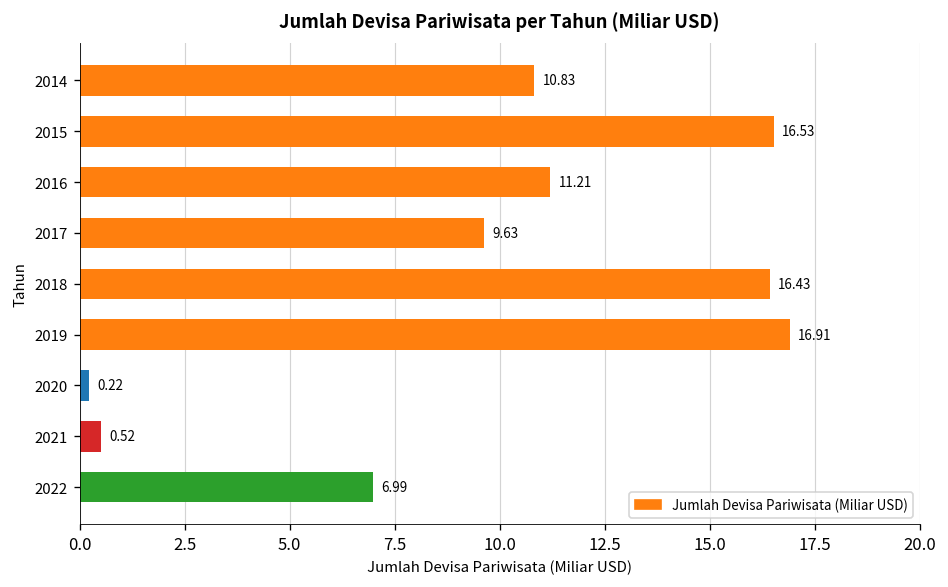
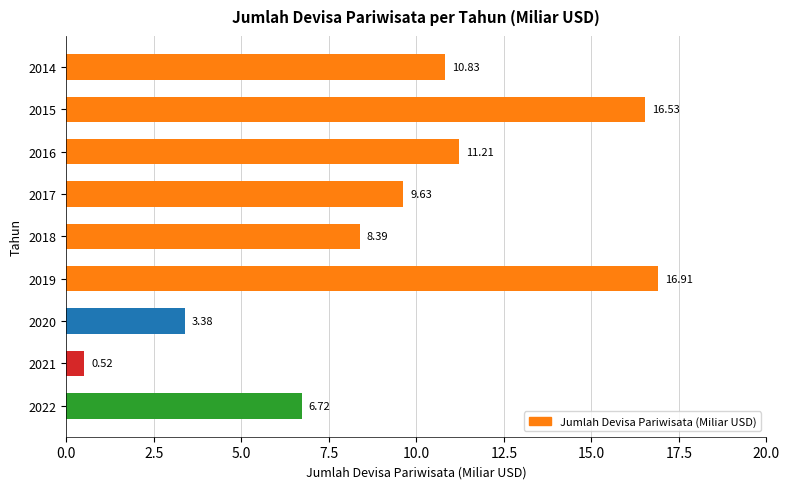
  {
    "2014": 10.83,
    "2015": 16.53,
    "2016": 11.21,
    "2017": 9.63,
-   "2018": 16.43,
+   "2018": 8.39,
    "2019": 16.91,
-   "2020": 0.22,
+   "2020": 3.38,
    "2021": 0.52,
-   "2022": 6.99
+   "2022": 6.72
  }
